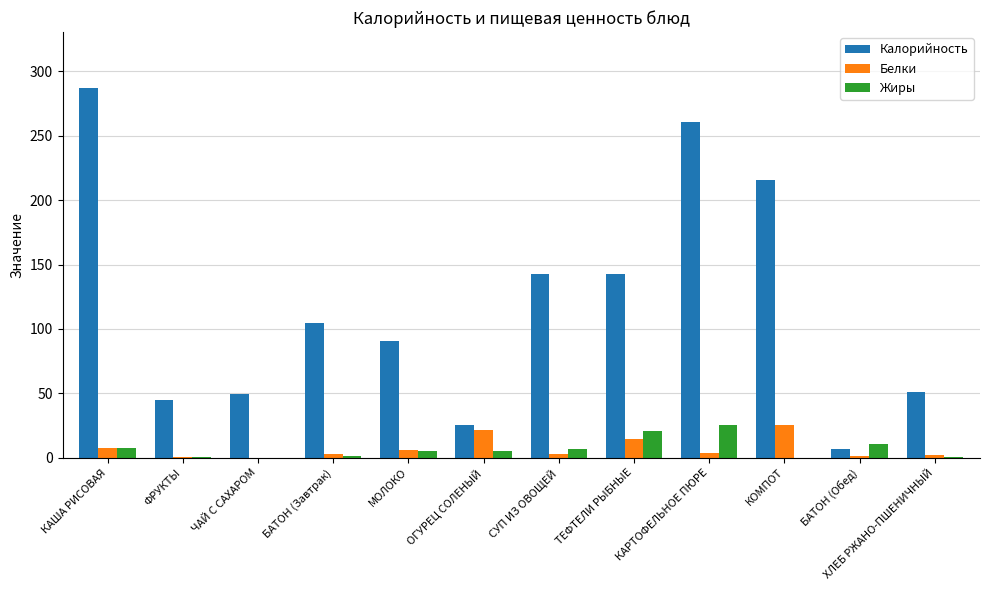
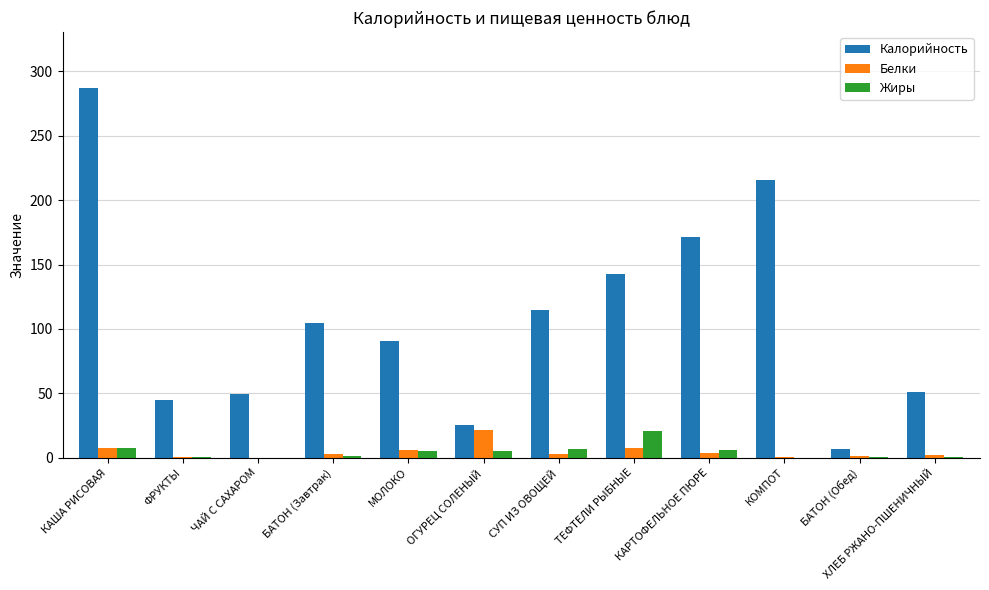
  {
    "Калорийность": {
      "КАША РИСОВАЯ": 288,
      "ФРУКТЫ": 45,
      "ЧАЙ С САХАРОМ": 50,
      "БАТОН (Завтрак)": 105,
      "МОЛОКО": 91,
      "ОГУРЕЦ СОЛЕНЫЙ": 25,
-     "СУП ИЗ ОВОЩЕЙ": 143,
+     "СУП ИЗ ОВОЩЕЙ": 115,
      "ТЕФТЕЛИ РЫБНЫЕ": 143,
-     "КАРТОФЕЛЬНОЕ ПЮРЕ": 261,
+     "КАРТОФЕЛЬНОЕ ПЮРЕ": 172,
      "КОМПОТ": 216,
      "БАТОН (Обед)": 7,
      "ХЛЕБ РЖАНО-ПШЕНИЧНЫЙ": 51
    },
    "Белки": {
      "КАША РИСОВАЯ": 7,
      "БАТОН (Завтрак)": 3,
      "МОЛОКО": 6,
      "ОГУРЕЦ СОЛЕНЫЙ": 22,
      "СУП ИЗ ОВОЩЕЙ": 3,
-     "ТЕФТЕЛИ РЫБНЫЕ": 14,
+     "ТЕФТЕЛИ РЫБНЫЕ": 7,
      "КАРТОФЕЛЬНОЕ ПЮРЕ": 4,
-     "КОМПОТ": 26
+     "КОМПОТ": 0
    },
    "Жиры": {
      "КАША РИСОВАЯ": 8,
      "ЧАЙ С САХАРОМ": 0,
      "МОЛОКО": 5,
      "ОГУРЕЦ СОЛЕНЫЙ": 5,
      "СУП ИЗ ОВОЩЕЙ": 7,
      "ТЕФТЕЛИ РЫБНЫЕ": 21,
-     "КАРТОФЕЛЬНОЕ ПЮРЕ": 26,
+     "КАРТОФЕЛЬНОЕ ПЮРЕ": 6,
      "КОМПОТ": 0,
-     "БАТОН (Обед)": 11
+     "БАТОН (Обед)": 1
    }
  }
